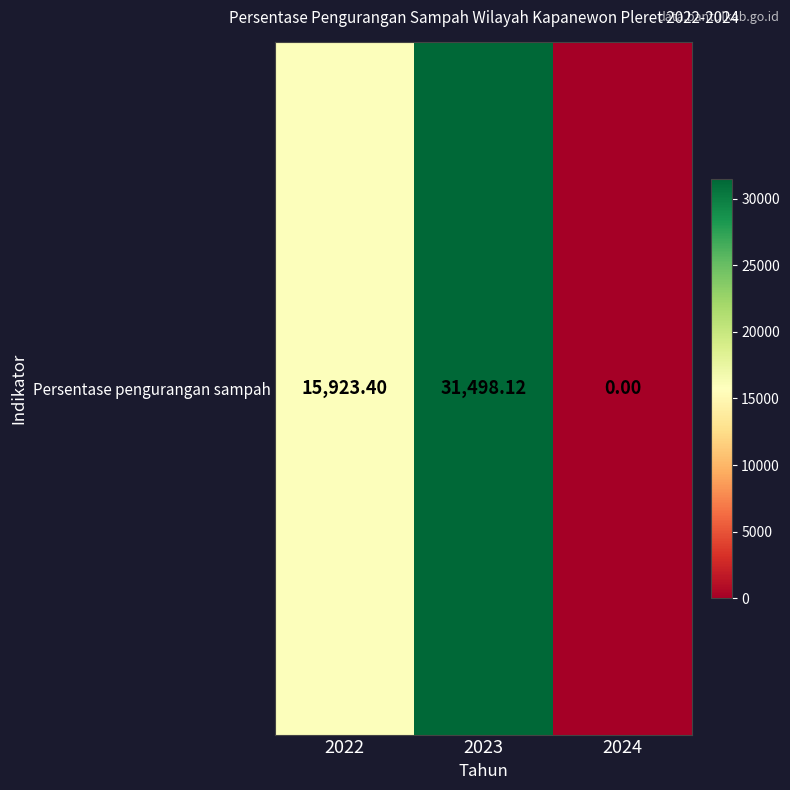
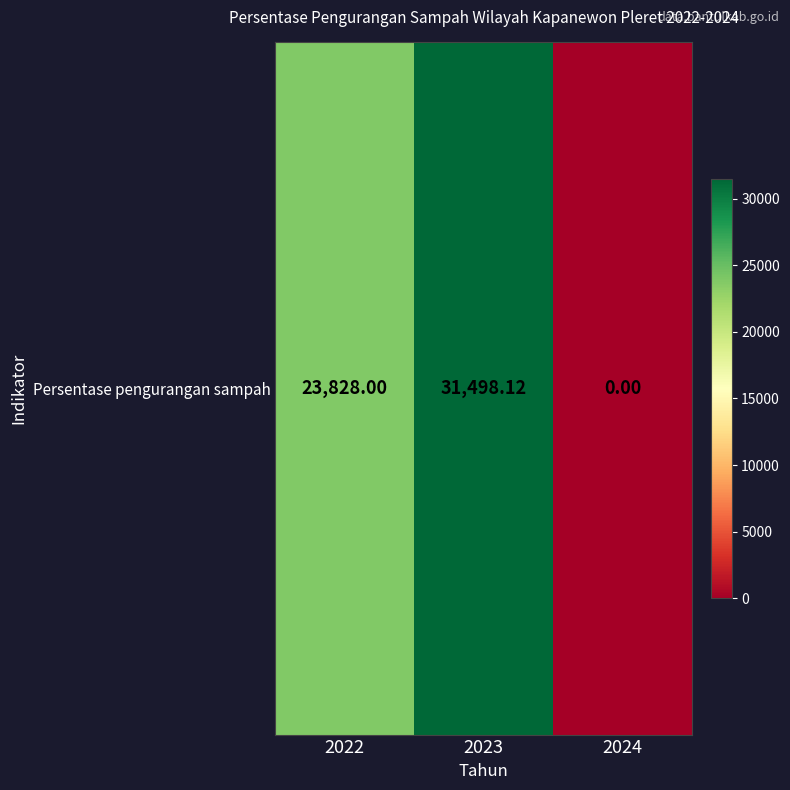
  {
    "Persentase pengurangan sampah": {
-     "2022": "15,923.40",
+     "2022": "23,828.00",
      "2023": "31,498.12",
      "2024": "0.00"
    }
  }
